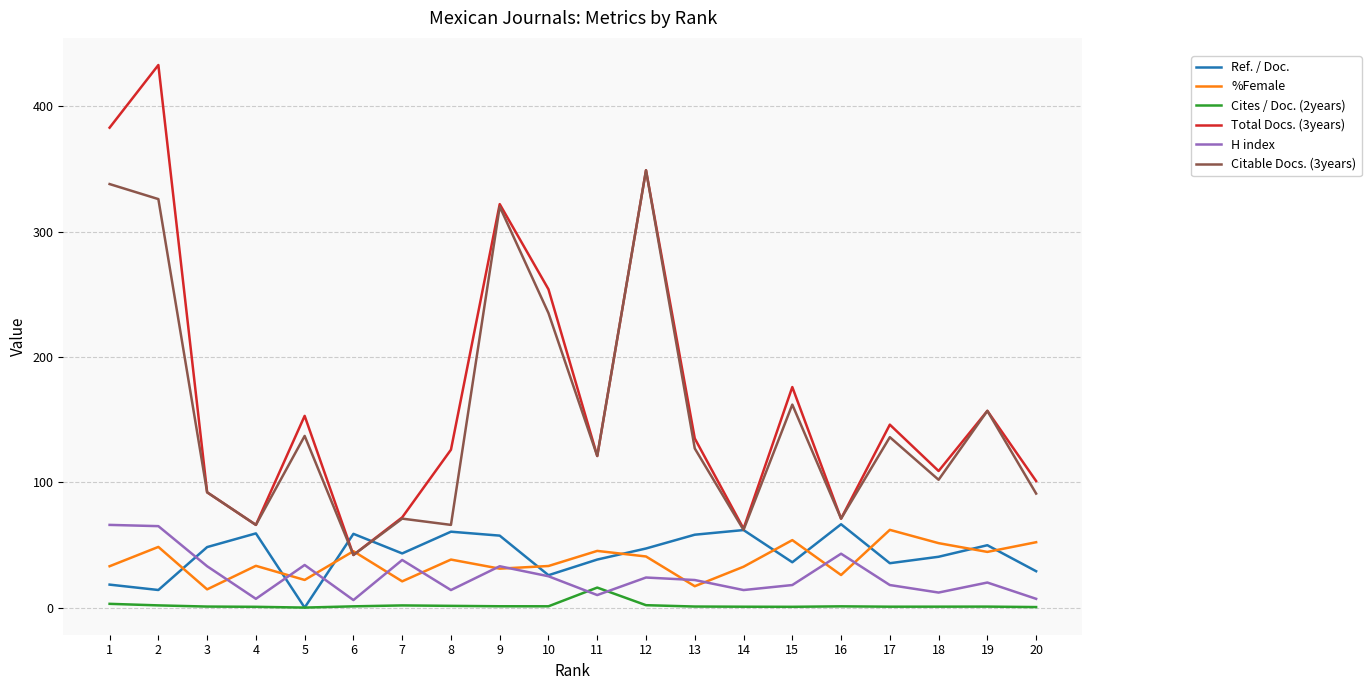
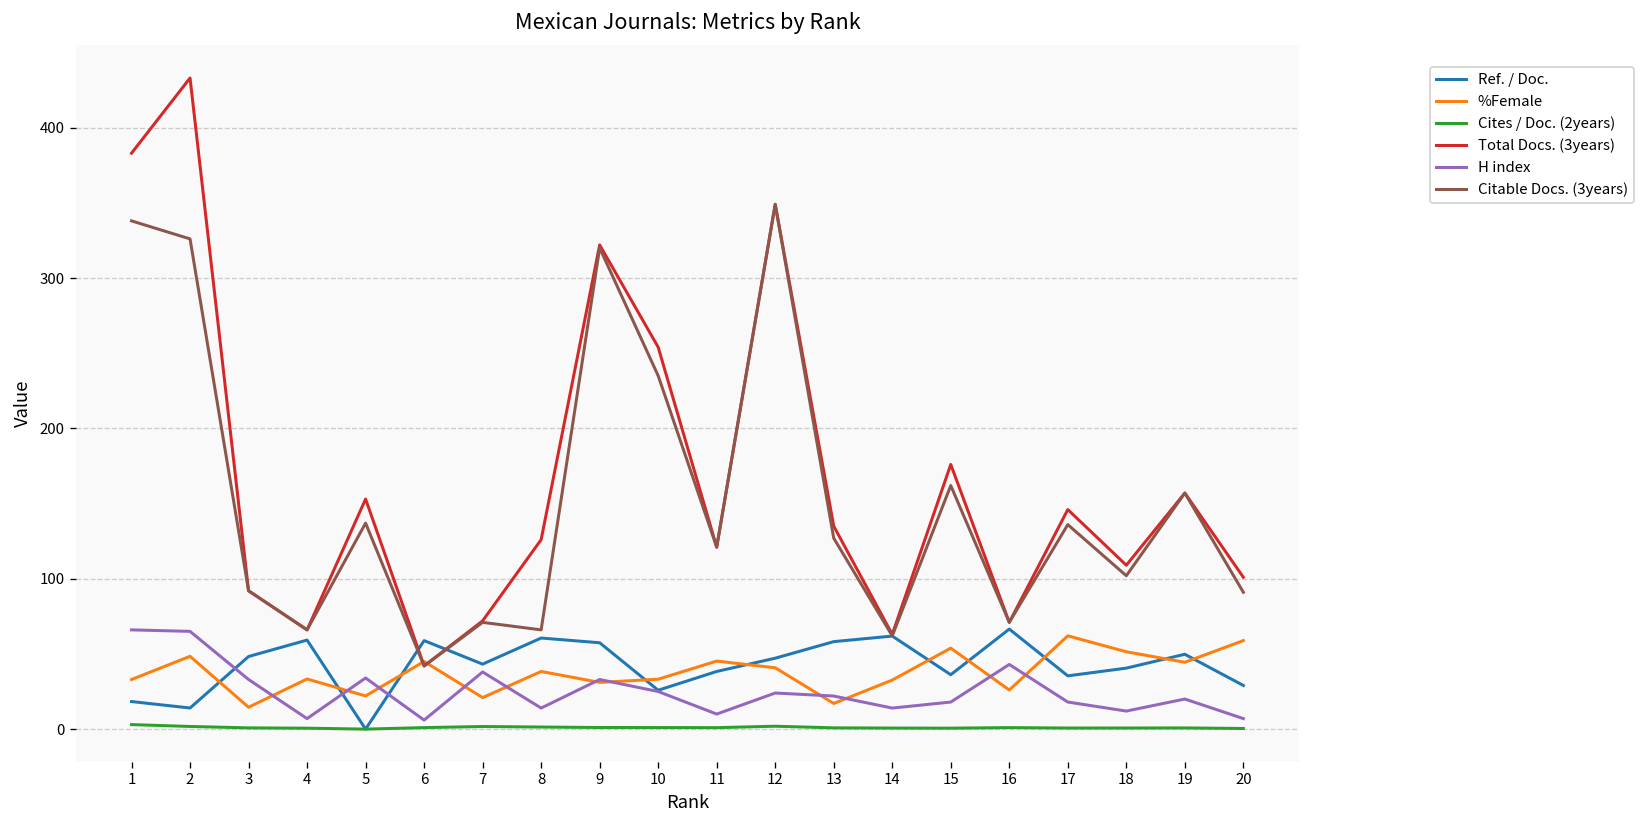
  {
    "Ref. / Doc.": {
      "1": 18,
      "2": 14,
      "3": 48,
      "4": 59,
      "6": 59,
      "7": 43,
      "8": 61,
      "9": 57,
      "11": 38,
      "12": 47,
      "13": 58,
      "15": 36,
      "16": 67,
      "17": 35,
      "18": 41,
      "19": 50,
      "20": 29
    },
    "%Female": {
      "1": 33,
      "2": 48,
      "3": 15,
      "4": 33,
      "5": 22,
      "6": 45,
      "7": 21,
      "8": 38,
      "10": 33,
      "11": 45,
      "12": 41,
      "13": 17,
      "14": 33,
      "15": 54,
      "16": 26,
      "17": 62,
      "18": 51,
      "19": 44,
-     "20": 52
+     "20": 59
    },
    "Cites / Doc. (2years)": {
      "1": 3,
      "2": 2,
      "3": 1,
      "4": 1,
      "6": 1,
      "7": 2,
      "8": 1,
      "9": 1,
      "10": 1,
-     "11": 16,
+     "11": 1,
      "12": 2,
      "13": 1,
      "14": 1,
      "15": 1,
      "16": 1,
      "17": 1,
      "18": 1,
      "19": 1,
      "20": 0
    },
    "Total Docs. (3years)": {
      "1": 383,
      "2": 433,
      "5": 153,
      "8": 126,
      "10": 254,
      "13": 135,
      "15": 176,
      "17": 146,
      "18": 109,
      "20": 101
    },
    "H index": {
      "1": 66,
      "2": 65,
      "3": 33,
      "4": 7,
      "5": 34,
      "6": 6,
      "7": 38,
      "8": 14,
      "11": 10,
      "12": 24,
      "13": 22,
      "14": 14,
      "15": 18,
      "16": 43,
      "17": 18,
      "18": 12,
      "19": 20,
      "20": 7
    },
    "Citable Docs. (3years)": {
      "1": 338,
      "2": 326,
      "5": 137,
      "8": 66,
      "10": 235,
      "13": 127,
      "15": 162,
      "17": 136,
      "18": 102,
      "20": 91
    }
  }
